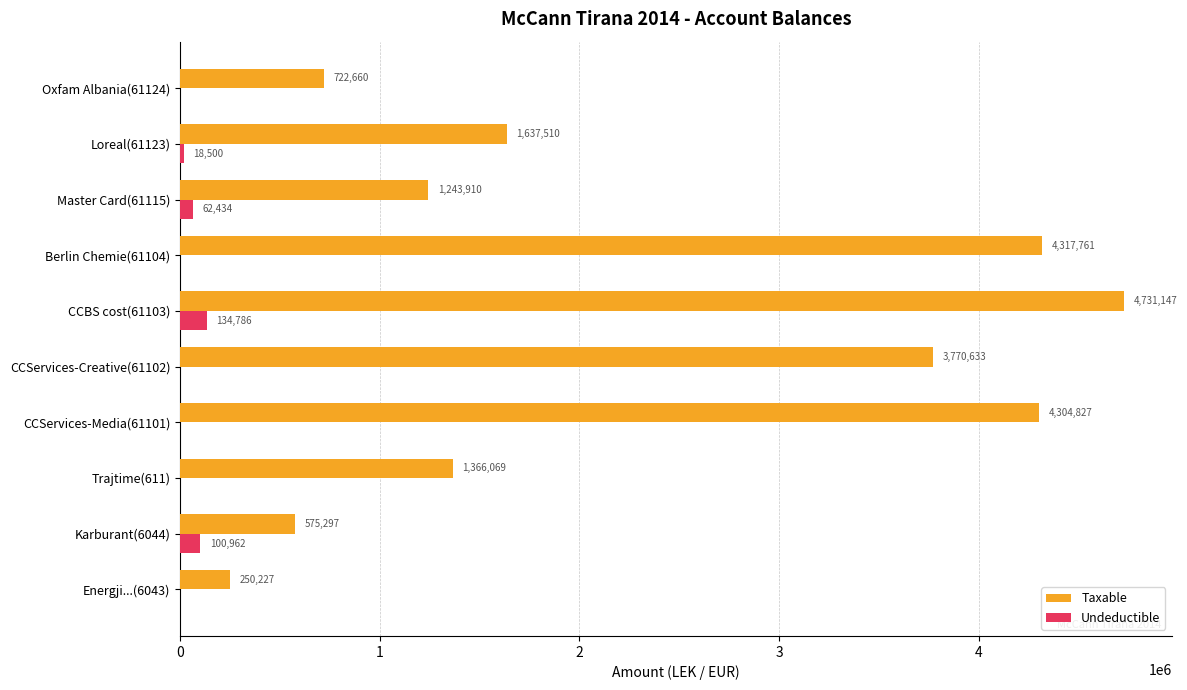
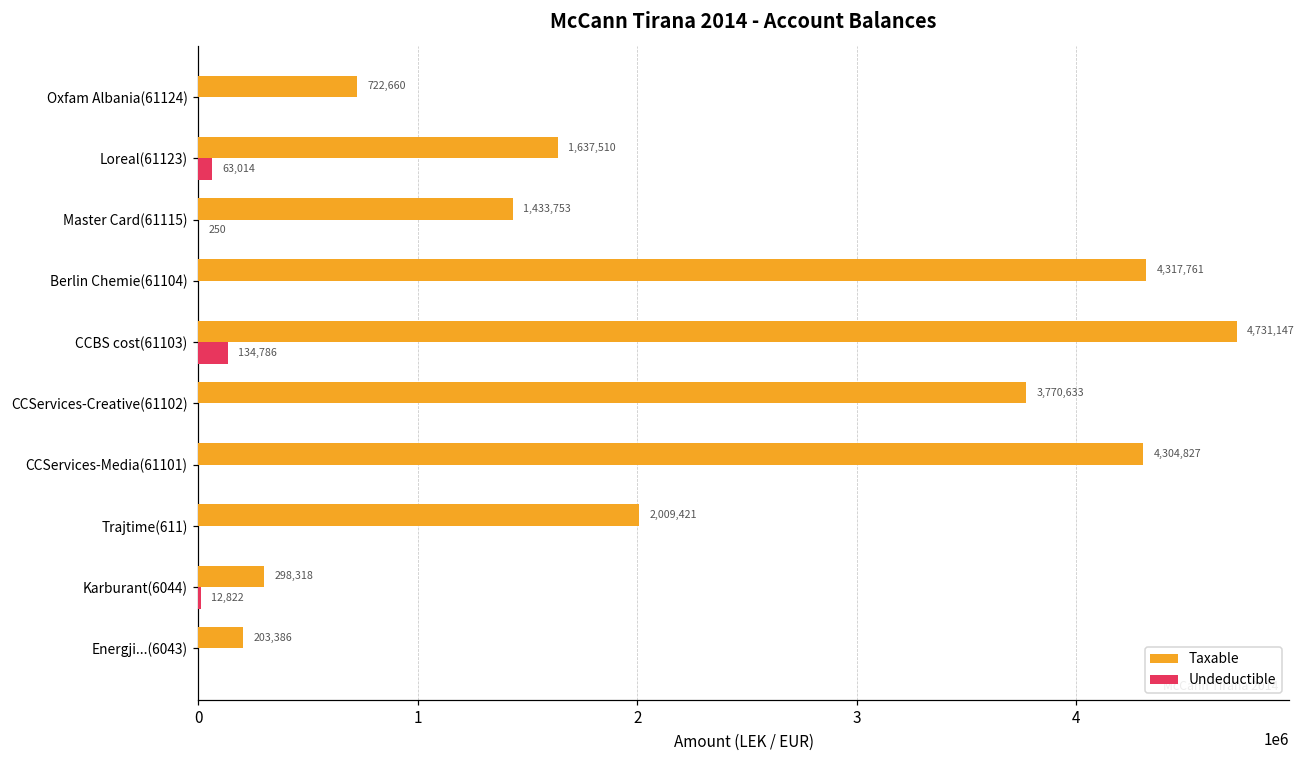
  {
    "Taxable": {
      "Oxfam Albania(61124)": "722,660",
      "Loreal(61123)": "1,637,510",
-     "Master Card(61115)": "1,243,910",
+     "Master Card(61115)": "1,433,753",
      "Berlin Chemie(61104)": "4,317,761",
      "CCBS cost(61103)": "4,731,147",
      "CCServices-Creative(61102)": "3,770,633",
      "CCServices-Media(61101)": "4,304,827",
-     "Trajtime(611)": "1,366,069",
-     "Karburant(6044)": "575,297",
-     "Energji...(6043)": "250,227"
+     "Trajtime(611)": "2,009,421",
+     "Karburant(6044)": "298,318",
+     "Energji...(6043)": "203,386"
    },
    "Undeductible": {
-     "Loreal(61123)": "18,500",
-     "Master Card(61115)": "62,434",
+     "Loreal(61123)": "63,014",
+     "Master Card(61115)": "250",
      "CCBS cost(61103)": "134,786",
-     "Karburant(6044)": "100,962"
+     "Karburant(6044)": "12,822"
    }
  }
